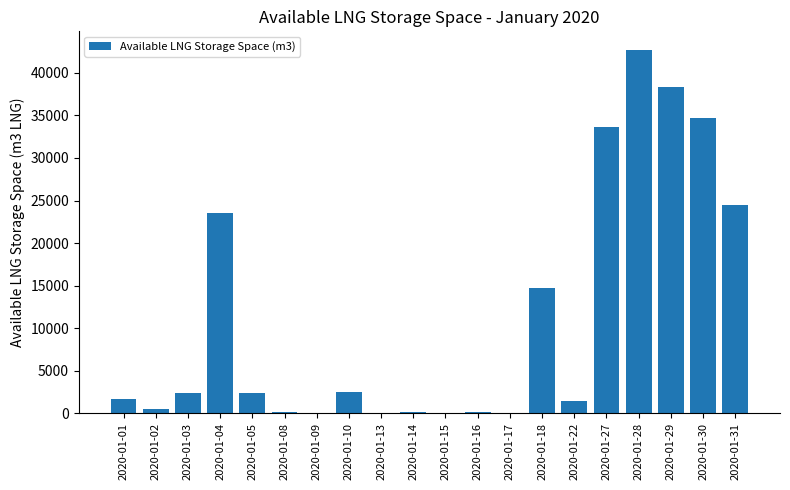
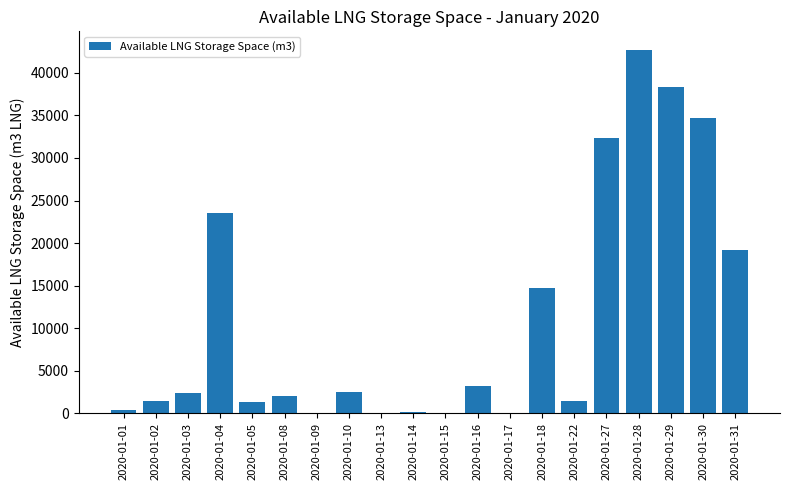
  {
-   "2020-01-01": 2000,
-   "2020-01-02": 0,
+   "2020-01-01": 0,
+   "2020-01-02": 1000,
    "2020-01-03": 2000,
    "2020-01-04": 24000,
-   "2020-01-05": 2000,
-   "2020-01-08": 0,
+   "2020-01-05": 1000,
+   "2020-01-08": 2000,
    "2020-01-10": 3000,
-   "2020-01-16": 0,
+   "2020-01-16": 3000,
    "2020-01-18": 15000,
    "2020-01-22": 1000,
-   "2020-01-27": 34000,
+   "2020-01-27": 32000,
    "2020-01-28": 43000,
    "2020-01-29": 38000,
    "2020-01-30": 35000,
-   "2020-01-31": 24000
+   "2020-01-31": 19000
  }
